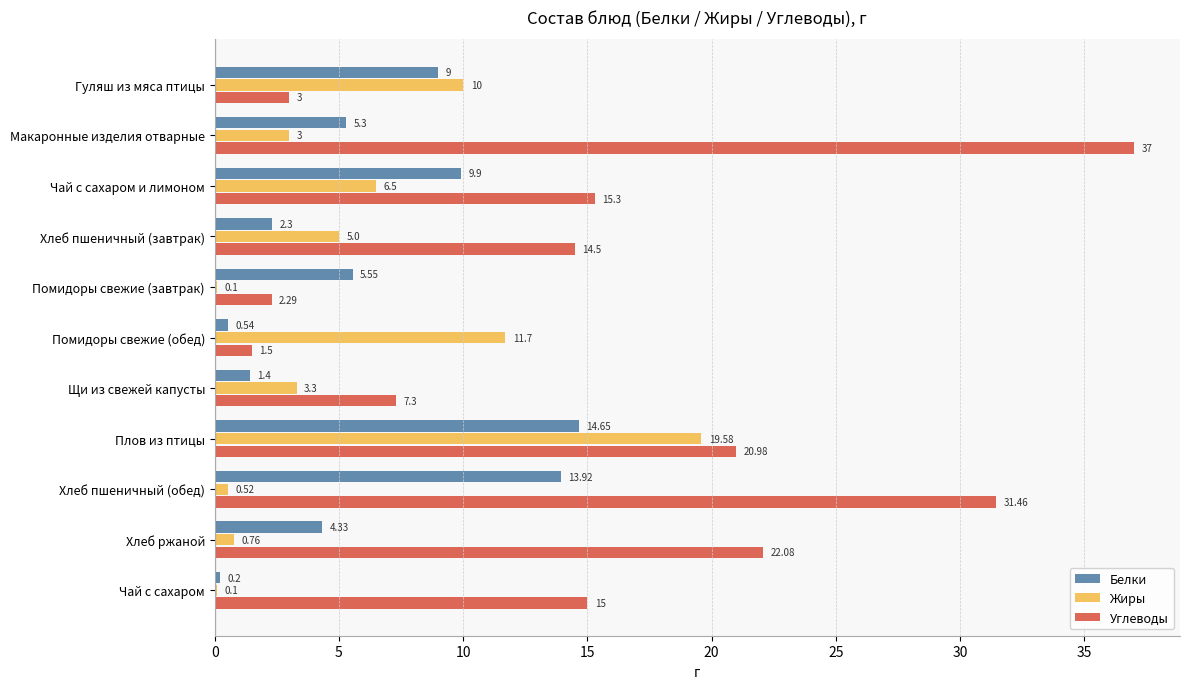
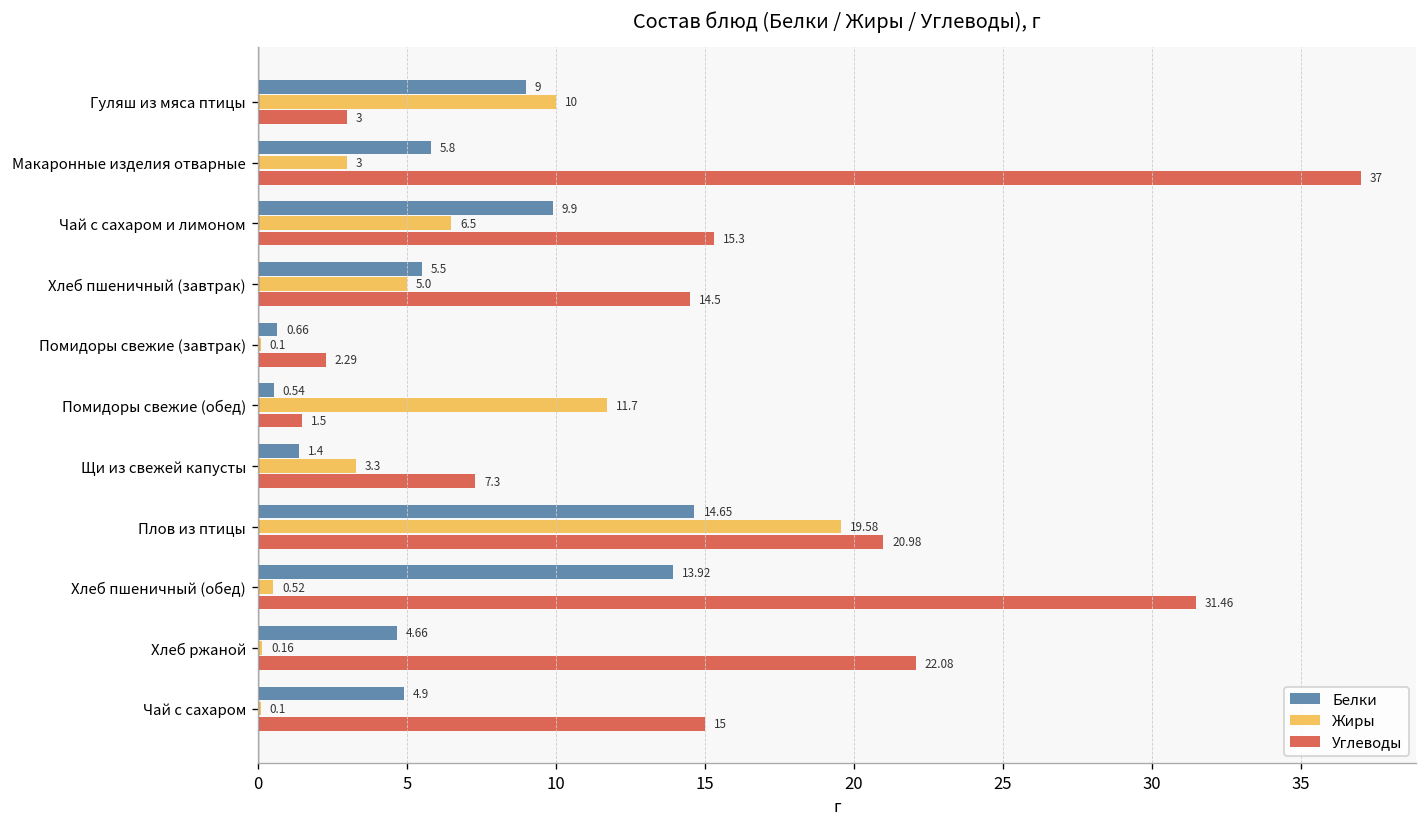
  {
    "Белки": {
      "Гуляш из мяса птицы": 9,
-     "Макаронные изделия отварные": 5.3,
+     "Макаронные изделия отварные": 5.8,
      "Чай с сахаром и лимоном": 9.9,
-     "Хлеб пшеничный (завтрак)": 2.3,
-     "Помидоры свежие (завтрак)": 5.55,
+     "Хлеб пшеничный (завтрак)": 5.5,
+     "Помидоры свежие (завтрак)": 0.66,
      "Помидоры свежие (обед)": 0.54,
      "Щи из свежей капусты": 1.4,
      "Плов из птицы": 14.65,
      "Хлеб пшеничный (обед)": 13.92,
-     "Хлеб ржаной": 4.33,
-     "Чай с сахаром": 0.2
+     "Хлеб ржаной": 4.66,
+     "Чай с сахаром": 4.9
    },
    "Жиры": {
      "Гуляш из мяса птицы": 10,
      "Макаронные изделия отварные": 3,
      "Чай с сахаром и лимоном": 6.5,
      "Хлеб пшеничный (завтрак)": 5.0,
      "Помидоры свежие (завтрак)": 0.1,
      "Помидоры свежие (обед)": 11.7,
      "Щи из свежей капусты": 3.3,
      "Плов из птицы": 19.58,
      "Хлеб пшеничный (обед)": 0.52,
-     "Хлеб ржаной": 0.76,
+     "Хлеб ржаной": 0.16,
      "Чай с сахаром": 0.1
    },
    "Углеводы": {
      "Гуляш из мяса птицы": 3,
      "Макаронные изделия отварные": 37,
      "Чай с сахаром и лимоном": 15.3,
      "Хлеб пшеничный (завтрак)": 14.5,
      "Помидоры свежие (завтрак)": 2.29,
      "Помидоры свежие (обед)": 1.5,
      "Щи из свежей капусты": 7.3,
      "Плов из птицы": 20.98,
      "Хлеб пшеничный (обед)": 31.46,
      "Хлеб ржаной": 22.08,
      "Чай с сахаром": 15
    }
  }
